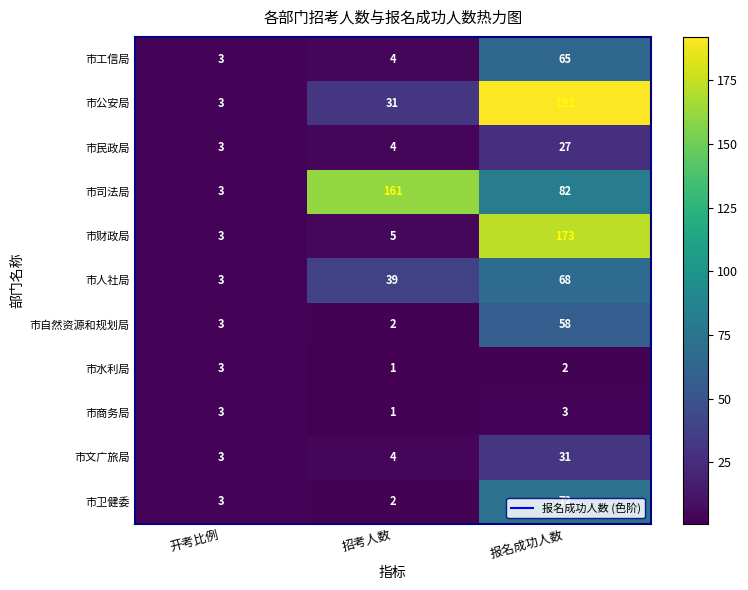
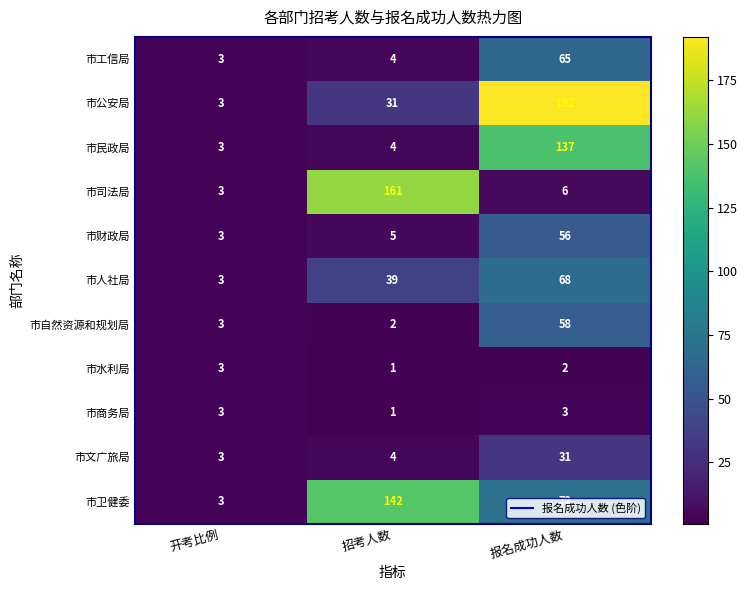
  {
    "市工信局": {
      "开考比例": 3,
      "招考人数": 4,
      "报名成功人数": 65
    },
    "市公安局": {
      "开考比例": 3,
      "招考人数": 31
    },
    "市民政局": {
      "开考比例": 3,
      "招考人数": 4,
-     "报名成功人数": 27
+     "报名成功人数": 137
    },
    "市司法局": {
      "开考比例": 3,
      "招考人数": 161,
-     "报名成功人数": 82
+     "报名成功人数": 6
    },
    "市财政局": {
      "开考比例": 3,
      "招考人数": 5,
-     "报名成功人数": 173
+     "报名成功人数": 56
    },
    "市人社局": {
      "开考比例": 3,
      "招考人数": 39,
      "报名成功人数": 68
    },
    "市自然资源和规划局": {
      "开考比例": 3,
      "招考人数": 2,
      "报名成功人数": 58
    },
    "市水利局": {
      "开考比例": 3,
      "招考人数": 1,
      "报名成功人数": 2
    },
    "市商务局": {
      "开考比例": 3,
      "招考人数": 1,
      "报名成功人数": 3
    },
    "市文广旅局": {
      "开考比例": 3,
      "招考人数": 4,
      "报名成功人数": 31
    },
    "市卫健委": {
      "开考比例": 3,
-     "招考人数": 2
+     "招考人数": 142
    }
  }
